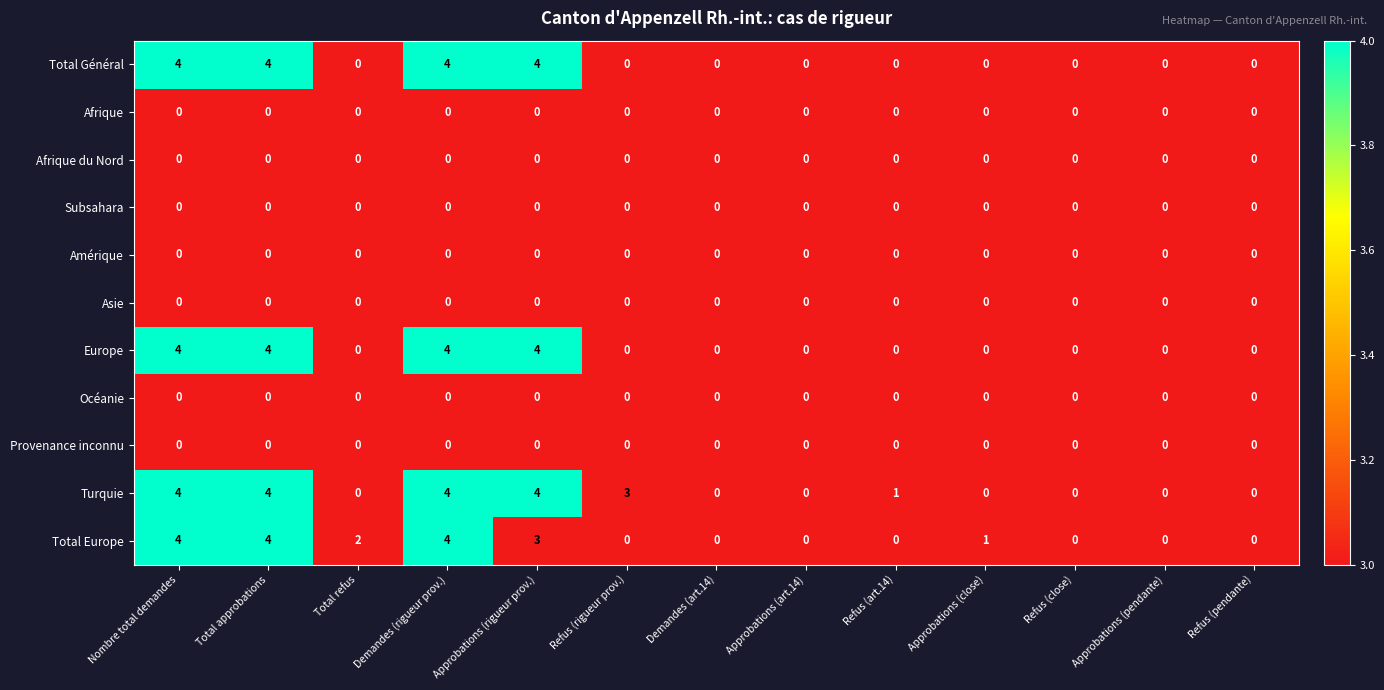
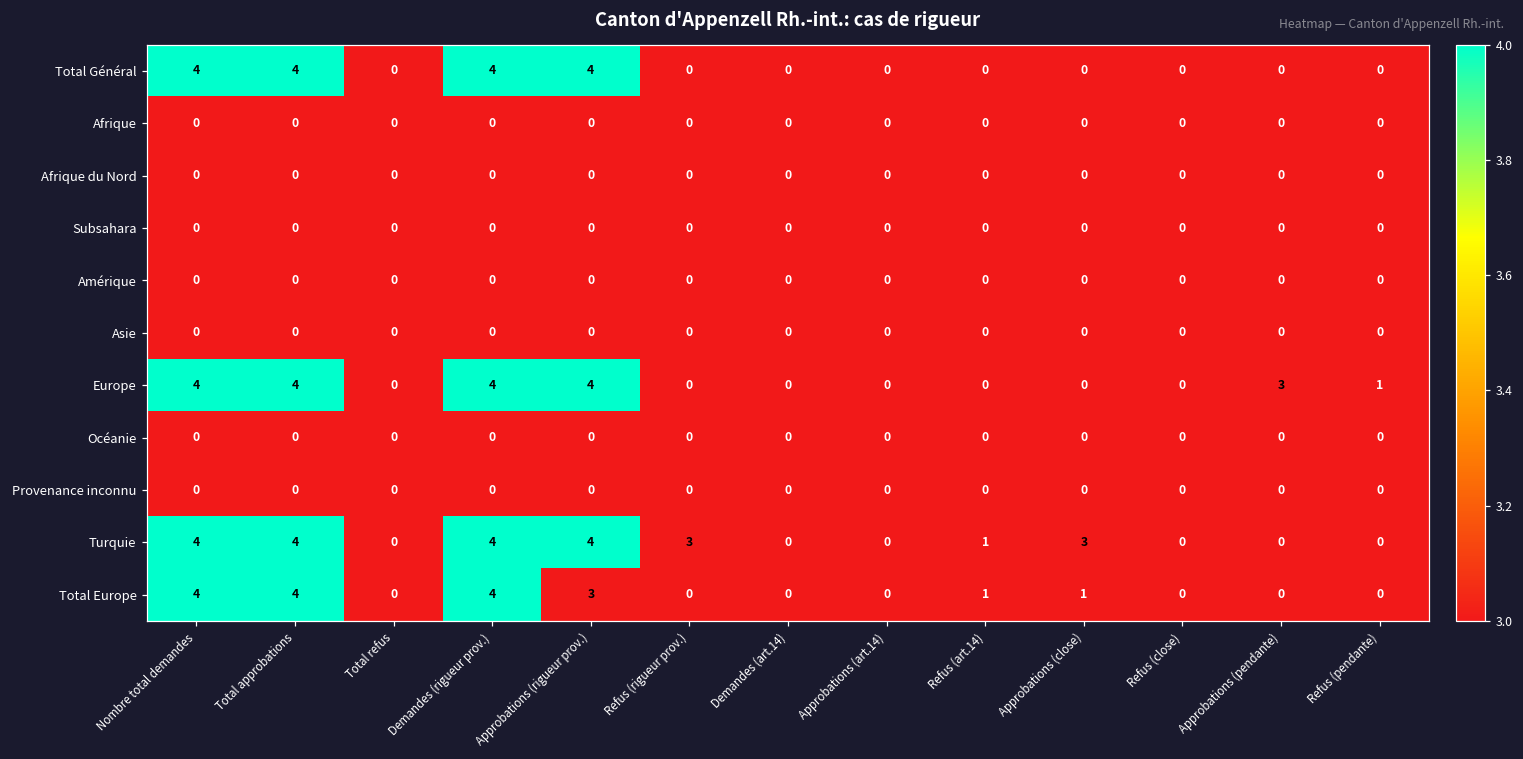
  {
    "Total Général": {
      "Nombre total demandes": 4,
      "Total approbations": 4,
      "Total refus": 0,
      "Demandes (rigueur prov.)": 4,
      "Approbations (rigueur prov.)": 4,
      "Refus (rigueur prov.)": 0,
      "Demandes (art.14)": 0,
      "Approbations (art.14)": 0,
      "Refus (art.14)": 0,
      "Approbations (close)": 0,
      "Refus (close)": 0,
      "Approbations (pendante)": 0,
      "Refus (pendante)": 0
    },
    "Afrique": {
      "Nombre total demandes": 0,
      "Total approbations": 0,
      "Total refus": 0,
      "Demandes (rigueur prov.)": 0,
      "Approbations (rigueur prov.)": 0,
      "Refus (rigueur prov.)": 0,
      "Demandes (art.14)": 0,
      "Approbations (art.14)": 0,
      "Refus (art.14)": 0,
      "Approbations (close)": 0,
      "Refus (close)": 0,
      "Approbations (pendante)": 0,
      "Refus (pendante)": 0
    },
    "Afrique du Nord": {
      "Nombre total demandes": 0,
      "Total approbations": 0,
      "Total refus": 0,
      "Demandes (rigueur prov.)": 0,
      "Approbations (rigueur prov.)": 0,
      "Refus (rigueur prov.)": 0,
      "Demandes (art.14)": 0,
      "Approbations (art.14)": 0,
      "Refus (art.14)": 0,
      "Approbations (close)": 0,
      "Refus (close)": 0,
      "Approbations (pendante)": 0,
      "Refus (pendante)": 0
    },
    "Subsahara": {
      "Nombre total demandes": 0,
      "Total approbations": 0,
      "Total refus": 0,
      "Demandes (rigueur prov.)": 0,
      "Approbations (rigueur prov.)": 0,
      "Refus (rigueur prov.)": 0,
      "Demandes (art.14)": 0,
      "Approbations (art.14)": 0,
      "Refus (art.14)": 0,
      "Approbations (close)": 0,
      "Refus (close)": 0,
      "Approbations (pendante)": 0,
      "Refus (pendante)": 0
    },
    "Amérique": {
      "Nombre total demandes": 0,
      "Total approbations": 0,
      "Total refus": 0,
      "Demandes (rigueur prov.)": 0,
      "Approbations (rigueur prov.)": 0,
      "Refus (rigueur prov.)": 0,
      "Demandes (art.14)": 0,
      "Approbations (art.14)": 0,
      "Refus (art.14)": 0,
      "Approbations (close)": 0,
      "Refus (close)": 0,
      "Approbations (pendante)": 0,
      "Refus (pendante)": 0
    },
    "Asie": {
      "Nombre total demandes": 0,
      "Total approbations": 0,
      "Total refus": 0,
      "Demandes (rigueur prov.)": 0,
      "Approbations (rigueur prov.)": 0,
      "Refus (rigueur prov.)": 0,
      "Demandes (art.14)": 0,
      "Approbations (art.14)": 0,
      "Refus (art.14)": 0,
      "Approbations (close)": 0,
      "Refus (close)": 0,
      "Approbations (pendante)": 0,
      "Refus (pendante)": 0
    },
    "Europe": {
      "Nombre total demandes": 4,
      "Total approbations": 4,
      "Total refus": 0,
      "Demandes (rigueur prov.)": 4,
      "Approbations (rigueur prov.)": 4,
      "Refus (rigueur prov.)": 0,
      "Demandes (art.14)": 0,
      "Approbations (art.14)": 0,
      "Refus (art.14)": 0,
      "Approbations (close)": 0,
      "Refus (close)": 0,
-     "Approbations (pendante)": 0,
-     "Refus (pendante)": 0
+     "Approbations (pendante)": 3,
+     "Refus (pendante)": 1
    },
    "Océanie": {
      "Nombre total demandes": 0,
      "Total approbations": 0,
      "Total refus": 0,
      "Demandes (rigueur prov.)": 0,
      "Approbations (rigueur prov.)": 0,
      "Refus (rigueur prov.)": 0,
      "Demandes (art.14)": 0,
      "Approbations (art.14)": 0,
      "Refus (art.14)": 0,
      "Approbations (close)": 0,
      "Refus (close)": 0,
      "Approbations (pendante)": 0,
      "Refus (pendante)": 0
    },
    "Provenance inconnu": {
      "Nombre total demandes": 0,
      "Total approbations": 0,
      "Total refus": 0,
      "Demandes (rigueur prov.)": 0,
      "Approbations (rigueur prov.)": 0,
      "Refus (rigueur prov.)": 0,
      "Demandes (art.14)": 0,
      "Approbations (art.14)": 0,
      "Refus (art.14)": 0,
      "Approbations (close)": 0,
      "Refus (close)": 0,
      "Approbations (pendante)": 0,
      "Refus (pendante)": 0
    },
    "Turquie": {
      "Nombre total demandes": 4,
      "Total approbations": 4,
      "Total refus": 0,
      "Demandes (rigueur prov.)": 4,
      "Approbations (rigueur prov.)": 4,
      "Refus (rigueur prov.)": 3,
      "Demandes (art.14)": 0,
      "Approbations (art.14)": 0,
      "Refus (art.14)": 1,
-     "Approbations (close)": 0,
+     "Approbations (close)": 3,
      "Refus (close)": 0,
      "Approbations (pendante)": 0,
      "Refus (pendante)": 0
    },
    "Total Europe": {
      "Nombre total demandes": 4,
      "Total approbations": 4,
-     "Total refus": 2,
+     "Total refus": 0,
      "Demandes (rigueur prov.)": 4,
      "Approbations (rigueur prov.)": 3,
      "Refus (rigueur prov.)": 0,
      "Demandes (art.14)": 0,
      "Approbations (art.14)": 0,
-     "Refus (art.14)": 0,
+     "Refus (art.14)": 1,
      "Approbations (close)": 1,
      "Refus (close)": 0,
      "Approbations (pendante)": 0,
      "Refus (pendante)": 0
    }
  }
